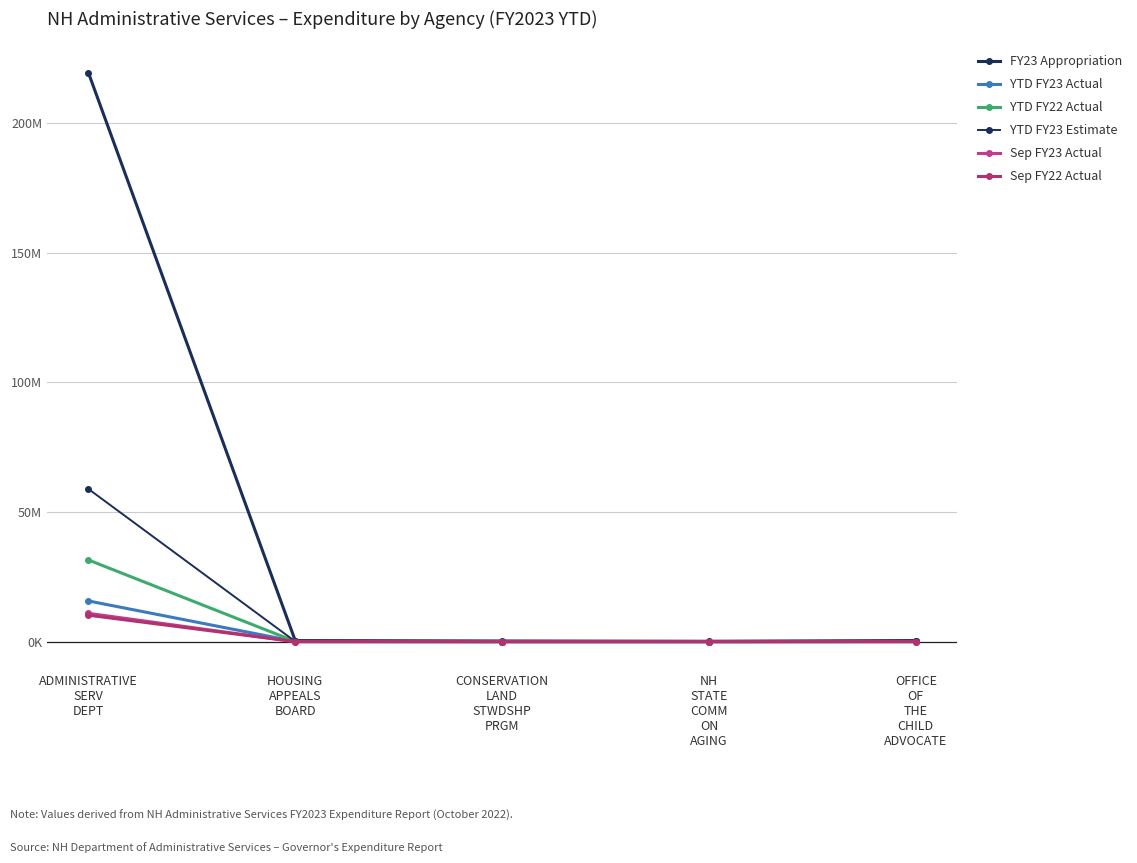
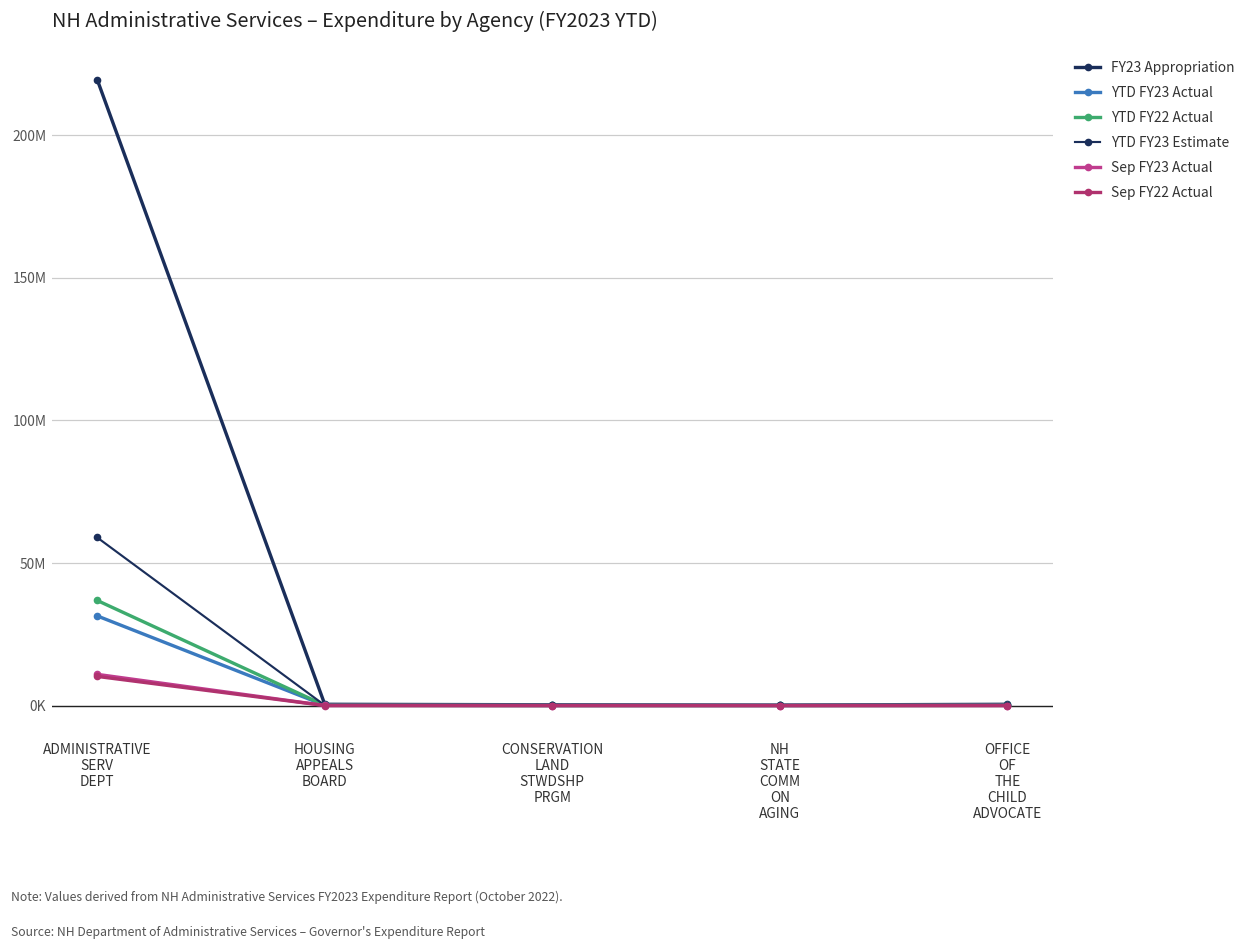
  {
    "YTD FY23 Actual": {
-     "ADMINISTRATIVE SERV DEPT": 16000000
+     "ADMINISTRATIVE SERV DEPT": 31000000
    },
    "YTD FY22 Actual": {
-     "ADMINISTRATIVE SERV DEPT": 32000000
+     "ADMINISTRATIVE SERV DEPT": 37000000
    }
  }
